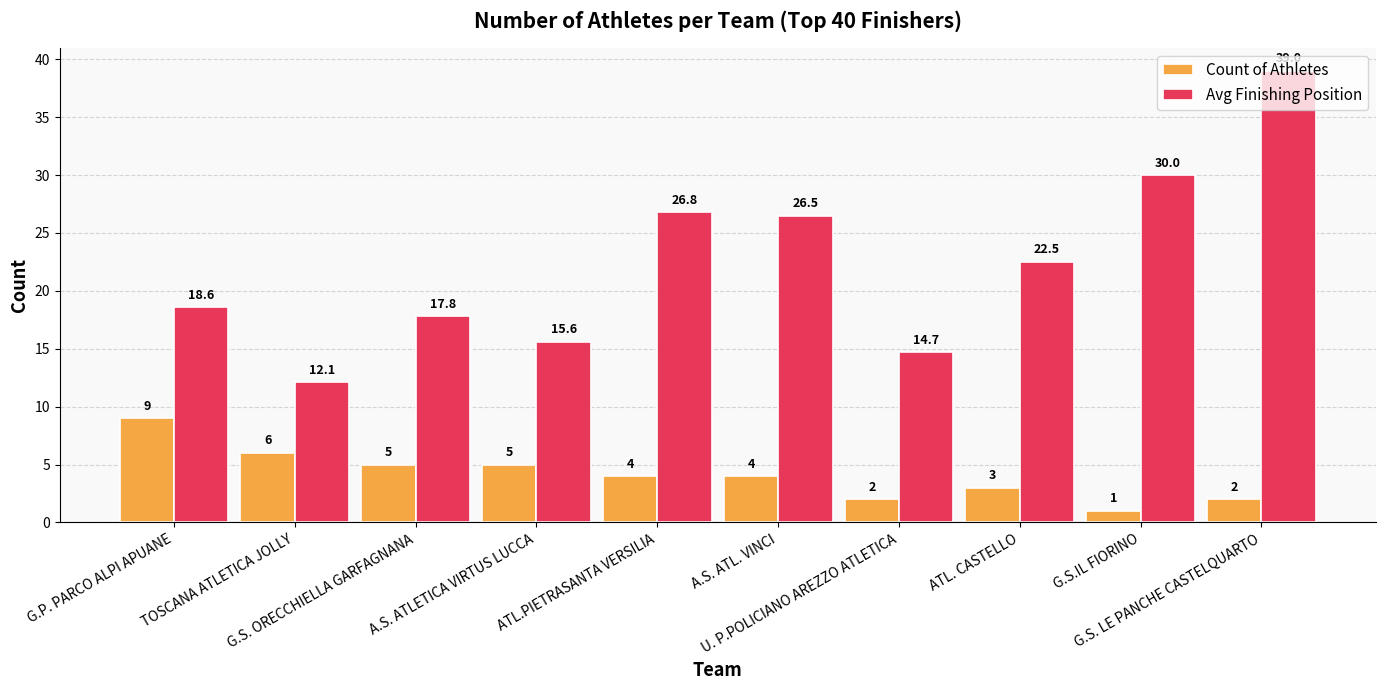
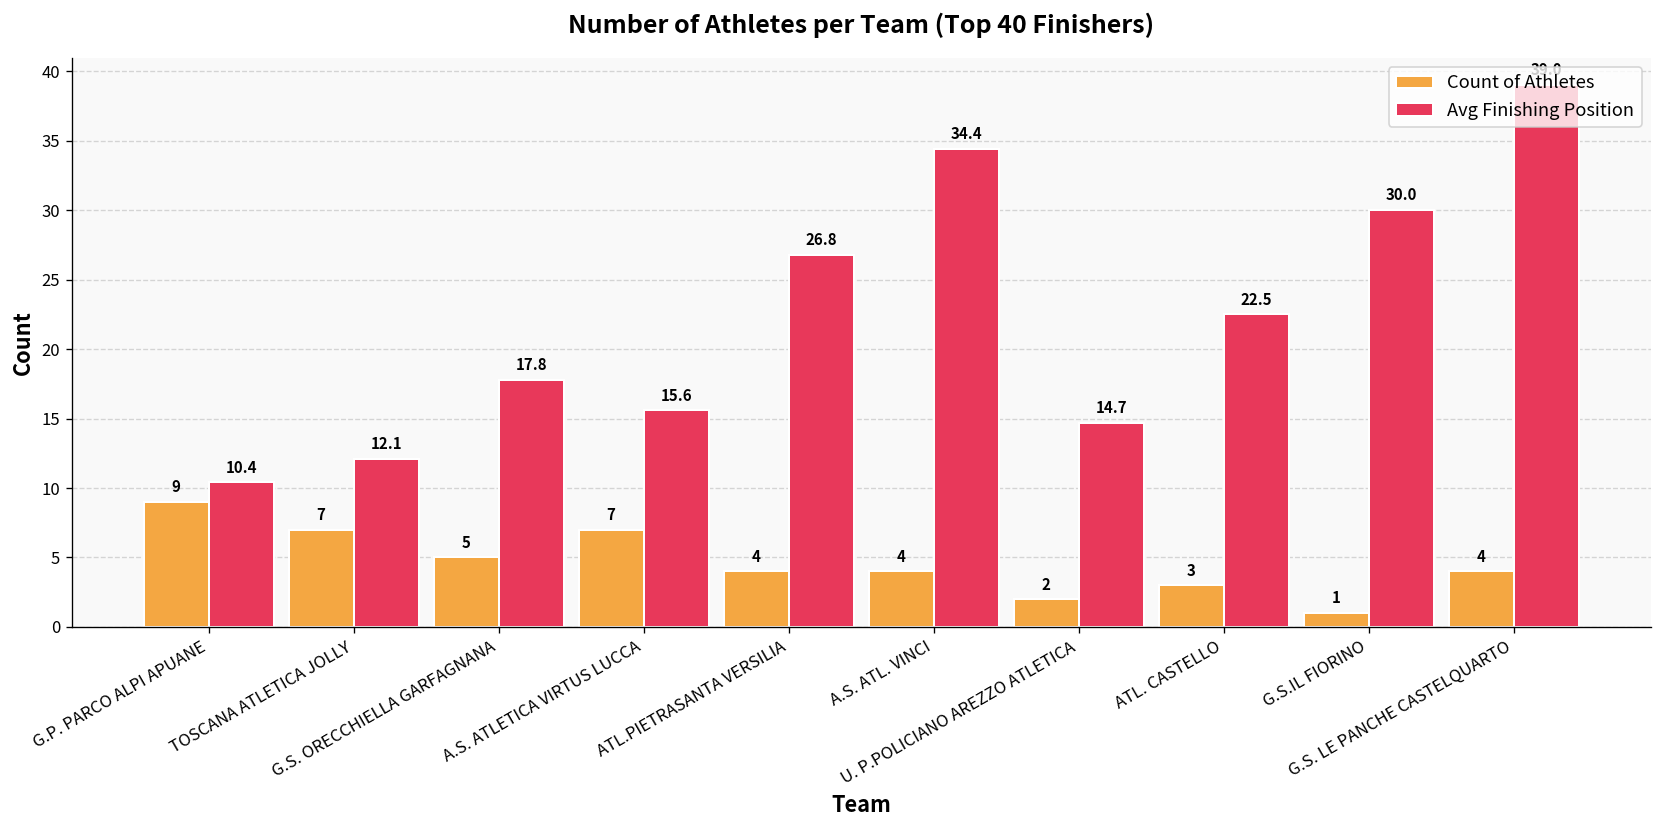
  {
    "Count of Athletes": {
      "G.P. PARCO ALPI APUANE": 9,
-     "TOSCANA ATLETICA JOLLY": 6,
+     "TOSCANA ATLETICA JOLLY": 7,
      "G.S. ORECCHIELLA GARFAGNANA": 5,
-     "A.S. ATLETICA VIRTUS LUCCA": 5,
+     "A.S. ATLETICA VIRTUS LUCCA": 7,
      "ATL.PIETRASANTA VERSILIA": 4,
      "A.S. ATL. VINCI": 4,
      "U. P.POLICIANO AREZZO ATLETICA": 2,
      "ATL. CASTELLO": 3,
      "G.S.IL FIORINO": 1,
-     "G.S. LE PANCHE CASTELQUARTO": 2
+     "G.S. LE PANCHE CASTELQUARTO": 4
    },
    "Avg Finishing Position": {
-     "G.P. PARCO ALPI APUANE": 18.6,
+     "G.P. PARCO ALPI APUANE": 10.4,
      "TOSCANA ATLETICA JOLLY": 12.1,
      "G.S. ORECCHIELLA GARFAGNANA": 17.8,
      "A.S. ATLETICA VIRTUS LUCCA": 15.6,
      "ATL.PIETRASANTA VERSILIA": 26.8,
-     "A.S. ATL. VINCI": 26.5,
+     "A.S. ATL. VINCI": 34.4,
      "U. P.POLICIANO AREZZO ATLETICA": 14.7,
      "ATL. CASTELLO": 22.5,
      "G.S.IL FIORINO": 30.0
    }
  }
